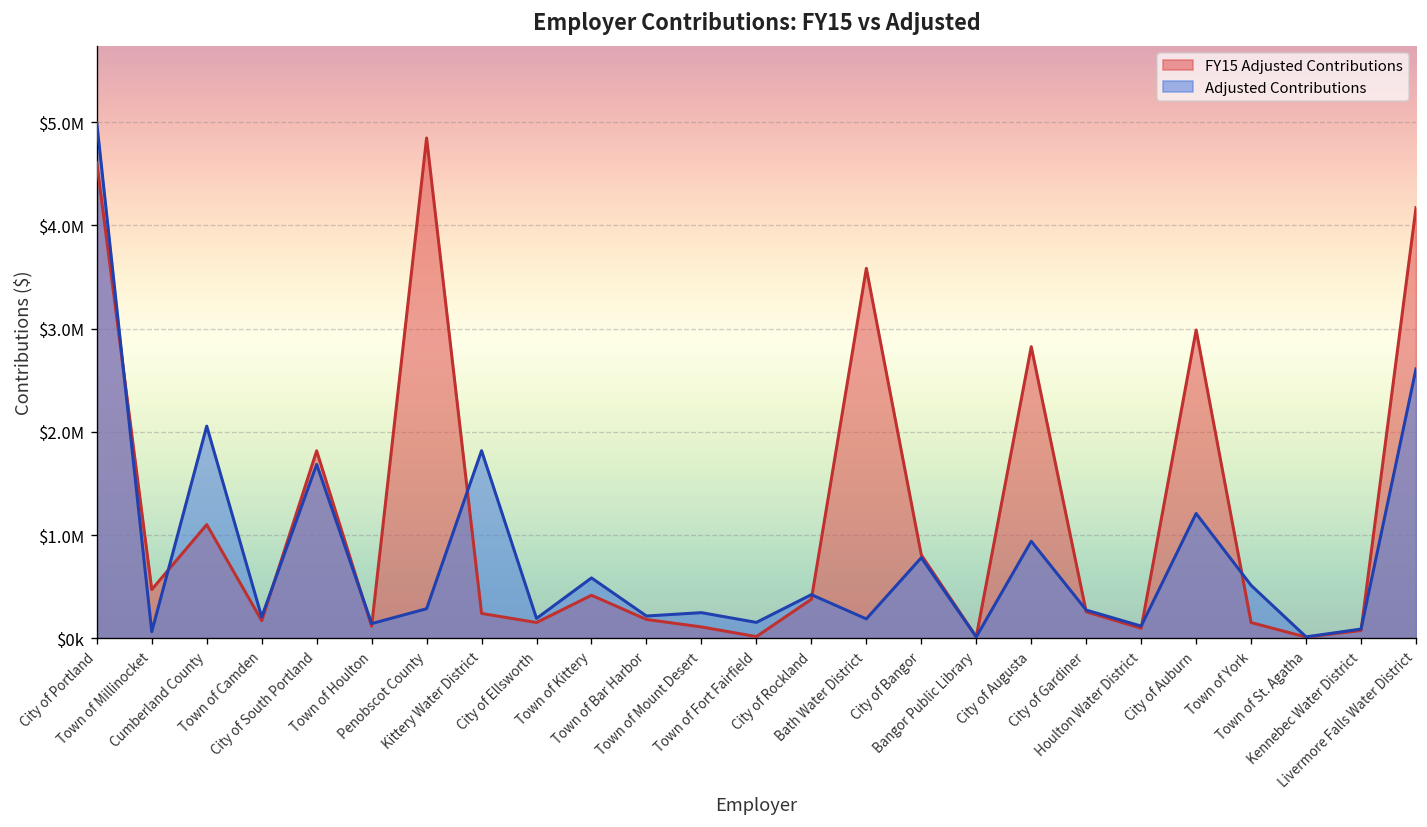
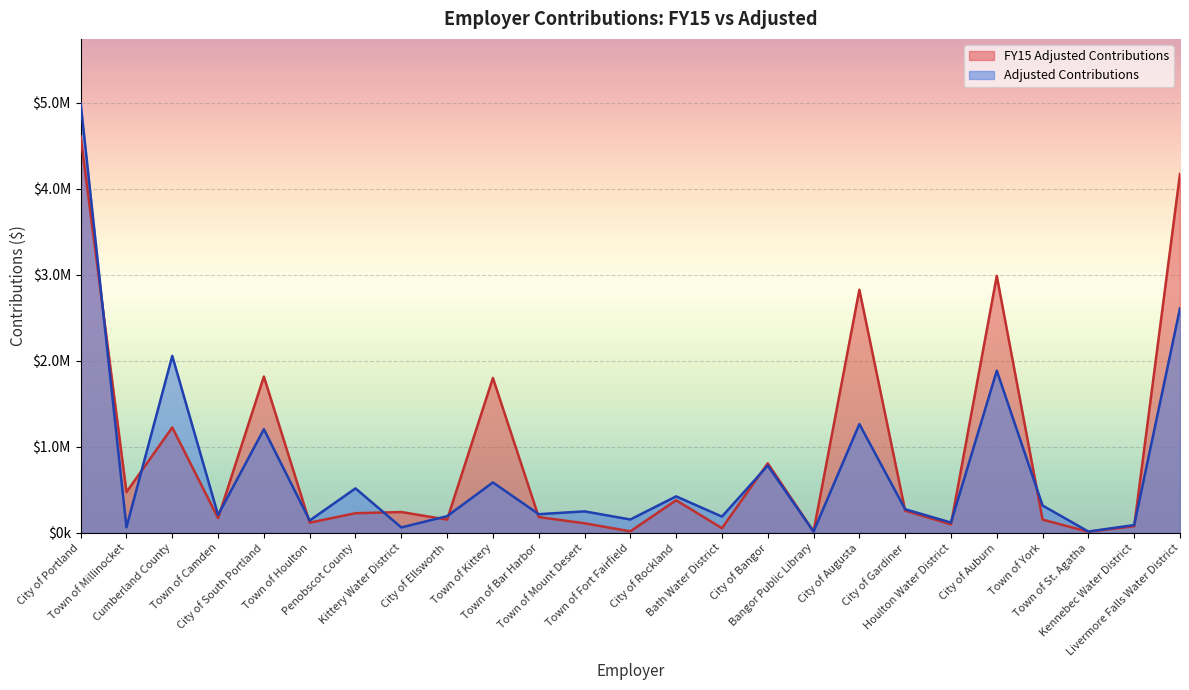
  {
    "FY15 Adjusted Contributions": {
      "City of Portland": "$4600000",
      "Town of Millinocket": "$500000",
-     "Cumberland County": "$1100000",
+     "Cumberland County": "$1200000",
      "Town of Camden": "$200000",
      "City of South Portland": "$1800000",
-     "Penobscot County": "$4800000",
+     "Penobscot County": "$200000",
      "Kittery Water District": "$200000",
      "City of Ellsworth": "$200000",
-     "Town of Kittery": "$400000",
+     "Town of Kittery": "$1800000",
      "Town of Bar Harbor": "$200000",
      "Town of Mount Desert": "$100000",
      "Town of Fort Fairfield": "$0",
      "City of Rockland": "$400000",
-     "Bath Water District": "$3600000",
+     "Bath Water District": "$100000",
      "City of Augusta": "$2800000",
      "City of Auburn": "$3000000",
      "Town of York": "$200000",
      "Livermore Falls Water District": "$4200000"
    },
    "Adjusted Contributions": {
      "City of Portland": "$5000000",
      "Town of Millinocket": "$100000",
      "Cumberland County": "$2100000",
      "Town of Camden": "$200000",
-     "City of South Portland": "$1700000",
-     "Penobscot County": "$300000",
-     "Kittery Water District": "$1800000",
+     "City of South Portland": "$1200000",
+     "Penobscot County": "$500000",
+     "Kittery Water District": "$100000",
      "City of Ellsworth": "$200000",
      "Town of Kittery": "$600000",
      "Town of Bar Harbor": "$200000",
      "Town of Mount Desert": "$200000",
      "Town of Fort Fairfield": "$200000",
      "City of Rockland": "$400000",
      "Bath Water District": "$200000",
-     "City of Augusta": "$900000",
-     "City of Auburn": "$1200000",
-     "Town of York": "$500000",
+     "City of Augusta": "$1300000",
+     "City of Auburn": "$1900000",
+     "Town of York": "$300000",
      "Livermore Falls Water District": "$2600000"
    }
  }
